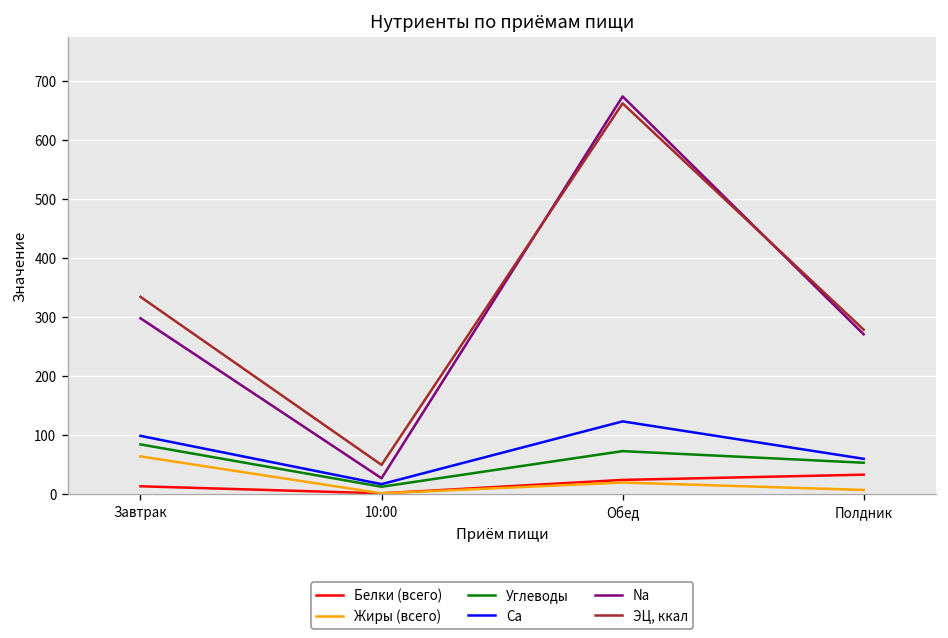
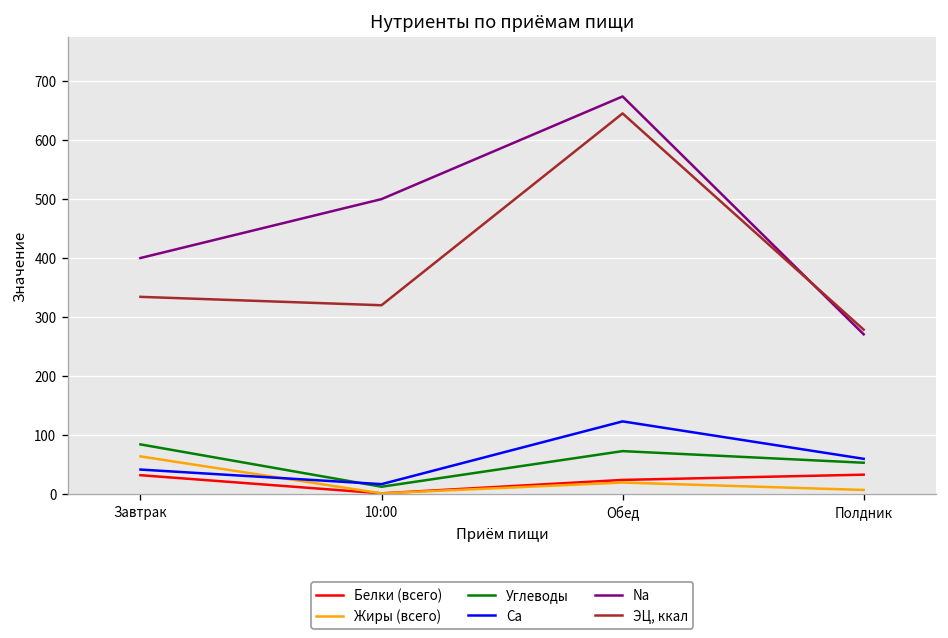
  {
    "Белки (всего)": {
-     "Завтрак": 10,
+     "Завтрак": 30,
      "Полдник": 30
    },
    "Жиры (всего)": {
      "Завтрак": 60,
      "Полдник": 10
    },
    "Углеводы": {
      "Завтрак": 80,
      "Обед": 70,
      "Полдник": 50
    },
    "Ca": {
-     "Завтрак": 100,
+     "Завтрак": 40,
      "Обед": 120,
      "Полдник": 60
    },
    "Na": {
-     "Завтрак": 300,
-     "10:00": 30,
+     "Завтрак": 400,
+     "10:00": 500,
      "Обед": 670,
      "Полдник": 270
    },
    "ЭЦ, ккал": {
      "Завтрак": 330,
-     "10:00": 50,
-     "Обед": 660,
+     "10:00": 320,
+     "Обед": 650,
      "Полдник": 280
    }
  }
